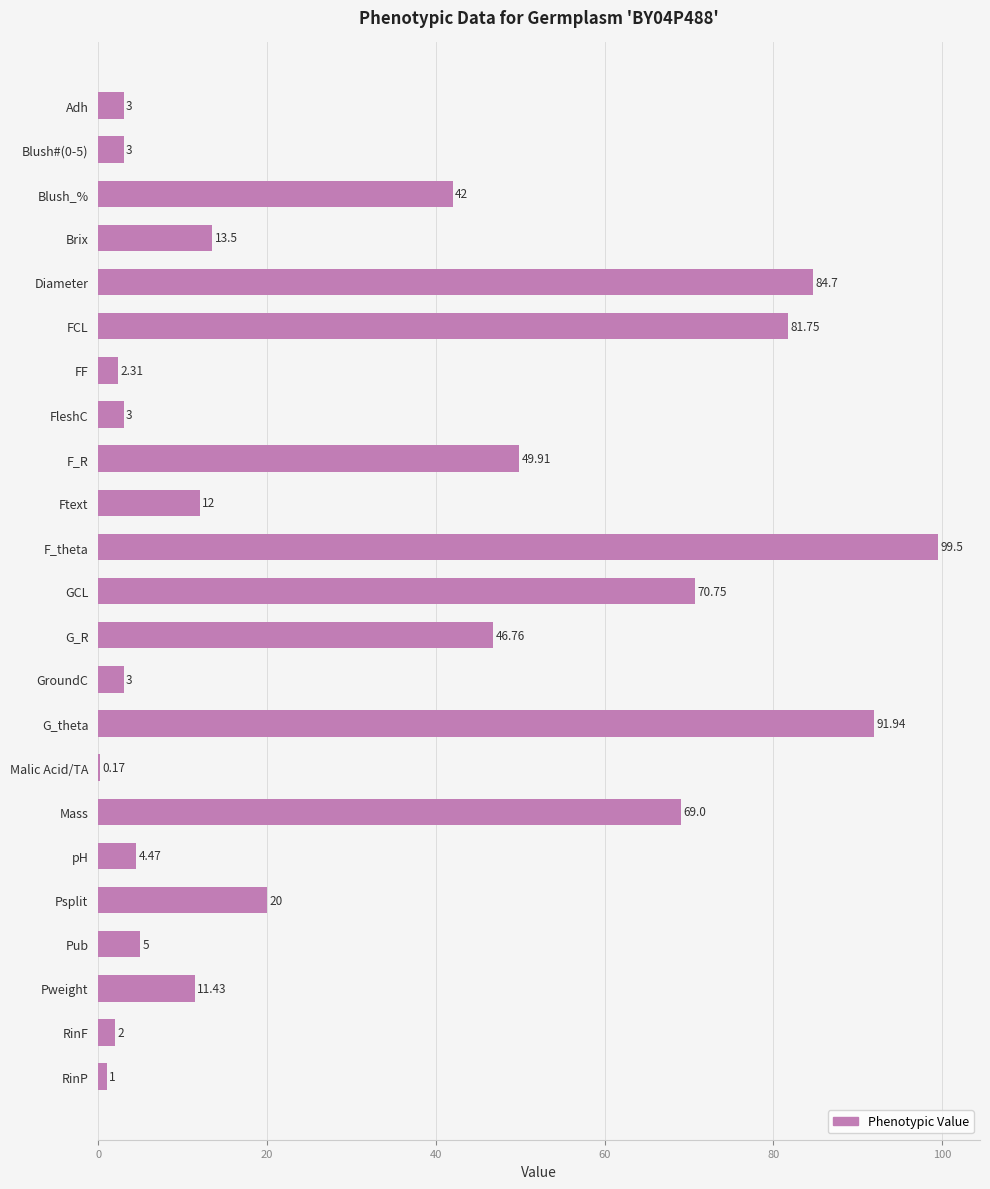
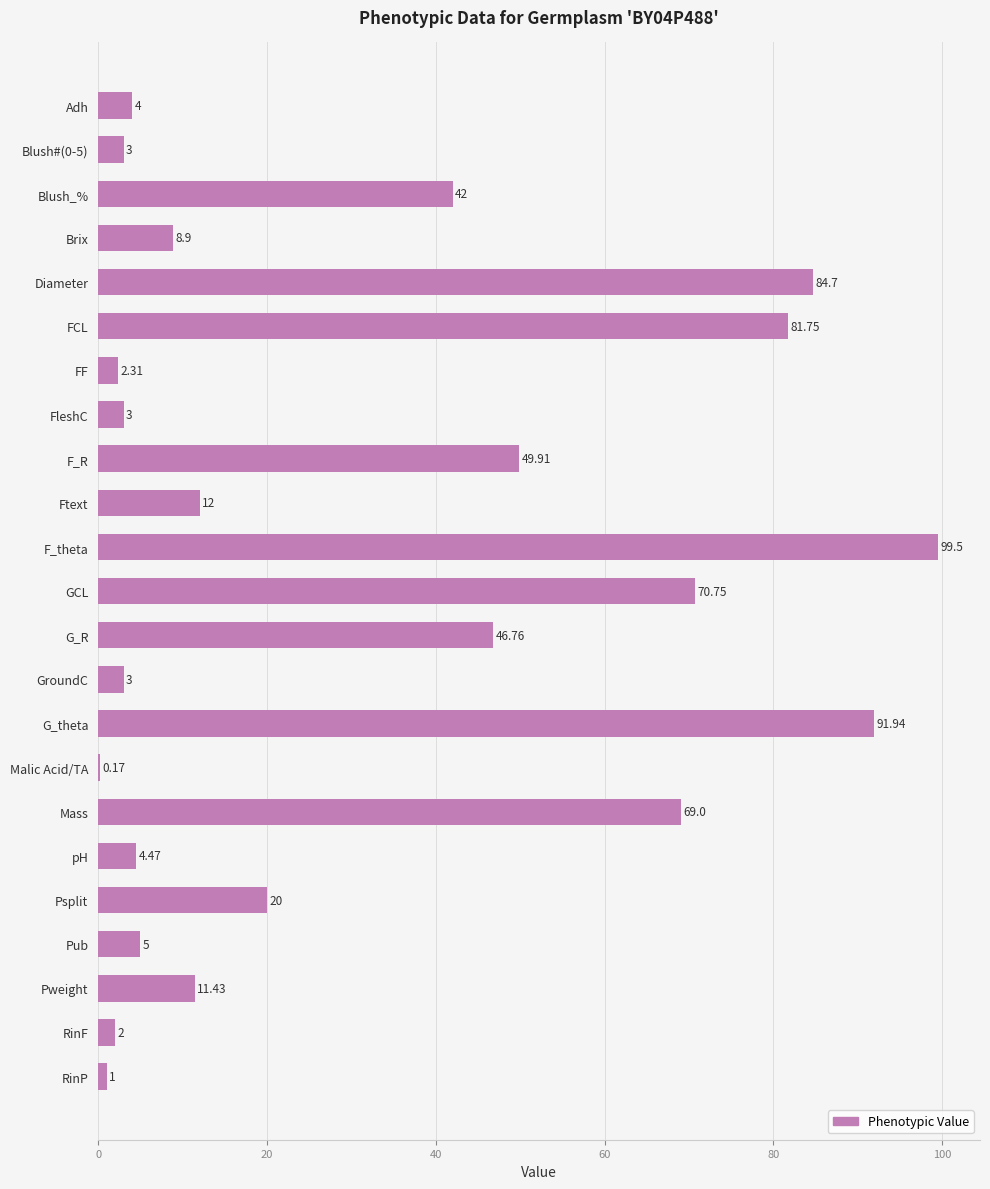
  {
-   "Adh": 3,
+   "Adh": 4,
    "Blush#(0-5)": 3,
    "Blush_%": 42,
-   "Brix": 13.5,
+   "Brix": 8.9,
    "Diameter": 84.7,
    "FCL": 81.75,
    "FF": 2.31,
    "FleshC": 3,
    "F_R": 49.91,
    "Ftext": 12,
    "F_theta": 99.5,
    "GCL": 70.75,
    "G_R": 46.76,
    "GroundC": 3,
    "G_theta": 91.94,
    "Malic Acid/TA": 0.17,
    "Mass": 69.0,
    "pH": 4.47,
    "Psplit": 20,
    "Pub": 5,
    "Pweight": 11.43,
    "RinF": 2,
    "RinP": 1
  }
